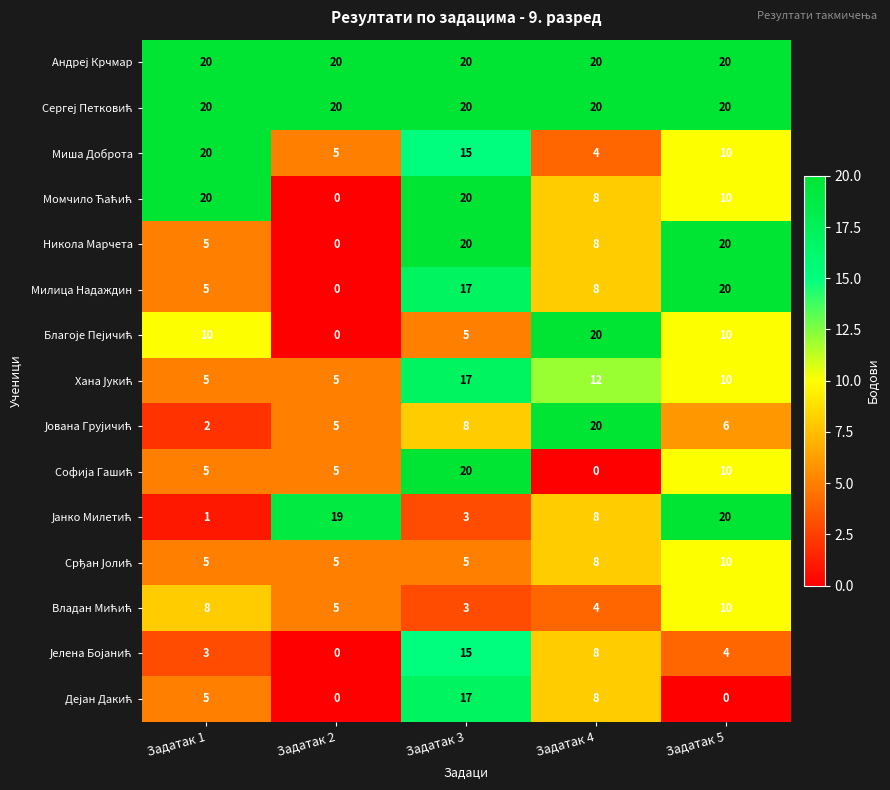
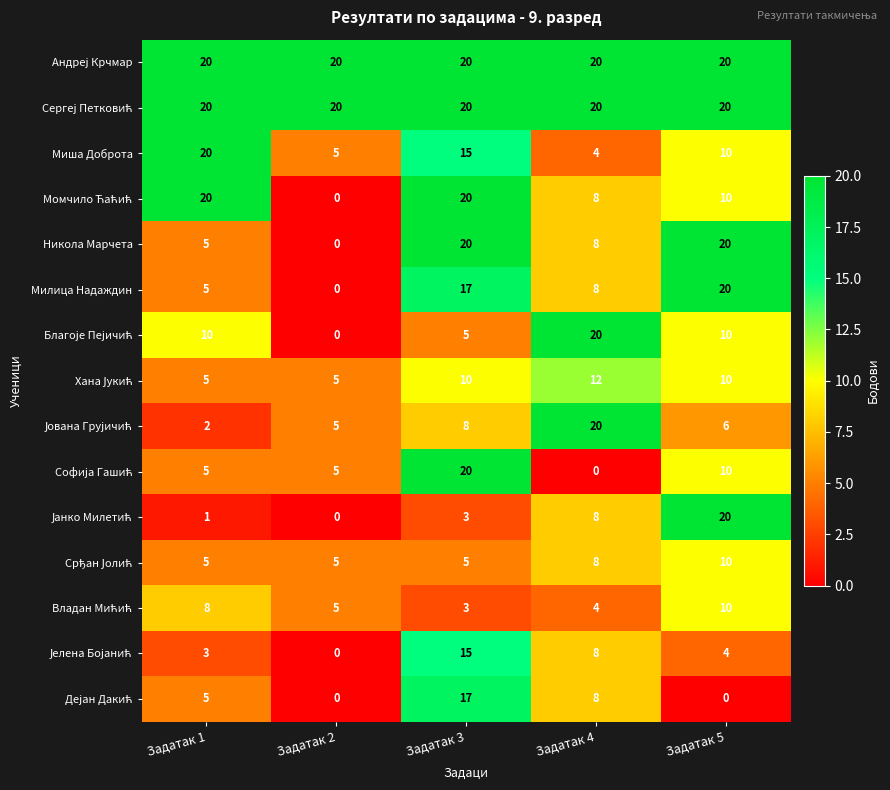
  {
    "Андреј Крчмар": {
      "Задатак 1": 20,
      "Задатак 2": 20,
      "Задатак 3": 20,
      "Задатак 4": 20,
      "Задатак 5": 20
    },
    "Сергеј Петковић": {
      "Задатак 1": 20,
      "Задатак 2": 20,
      "Задатак 3": 20,
      "Задатак 4": 20,
      "Задатак 5": 20
    },
    "Миша Доброта": {
      "Задатак 1": 20,
      "Задатак 2": 5,
      "Задатак 3": 15,
      "Задатак 4": 4,
      "Задатак 5": 10
    },
    "Момчило Ћаћић": {
      "Задатак 1": 20,
      "Задатак 2": 0,
      "Задатак 3": 20,
      "Задатак 4": 8,
      "Задатак 5": 10
    },
    "Никола Марчета": {
      "Задатак 1": 5,
      "Задатак 2": 0,
      "Задатак 3": 20,
      "Задатак 4": 8,
      "Задатак 5": 20
    },
    "Милица Надаждин": {
      "Задатак 1": 5,
      "Задатак 2": 0,
      "Задатак 3": 17,
      "Задатак 4": 8,
      "Задатак 5": 20
    },
    "Благоје Пејичић": {
      "Задатак 1": 10,
      "Задатак 2": 0,
      "Задатак 3": 5,
      "Задатак 4": 20,
      "Задатак 5": 10
    },
    "Хана Јукић": {
      "Задатак 1": 5,
      "Задатак 2": 5,
-     "Задатак 3": 17,
+     "Задатак 3": 10,
      "Задатак 4": 12,
      "Задатак 5": 10
    },
    "Јована Грујичић": {
      "Задатак 1": 2,
      "Задатак 2": 5,
      "Задатак 3": 8,
      "Задатак 4": 20,
      "Задатак 5": 6
    },
    "Софија Гашић": {
      "Задатак 1": 5,
      "Задатак 2": 5,
      "Задатак 3": 20,
      "Задатак 4": 0,
      "Задатак 5": 10
    },
    "Јанко Милетић": {
      "Задатак 1": 1,
-     "Задатак 2": 19,
+     "Задатак 2": 0,
      "Задатак 3": 3,
      "Задатак 4": 8,
      "Задатак 5": 20
    },
    "Срђан Јолић": {
      "Задатак 1": 5,
      "Задатак 2": 5,
      "Задатак 3": 5,
      "Задатак 4": 8,
      "Задатак 5": 10
    },
    "Владан Мићић": {
      "Задатак 1": 8,
      "Задатак 2": 5,
      "Задатак 3": 3,
      "Задатак 4": 4,
      "Задатак 5": 10
    },
    "Јелена Бојанић": {
      "Задатак 1": 3,
      "Задатак 2": 0,
      "Задатак 3": 15,
      "Задатак 4": 8,
      "Задатак 5": 4
    },
    "Дејан Дакић": {
      "Задатак 1": 5,
      "Задатак 2": 0,
      "Задатак 3": 17,
      "Задатак 4": 8,
      "Задатак 5": 0
    }
  }
